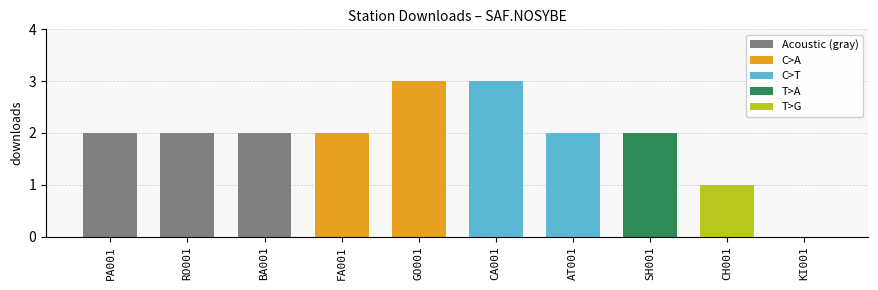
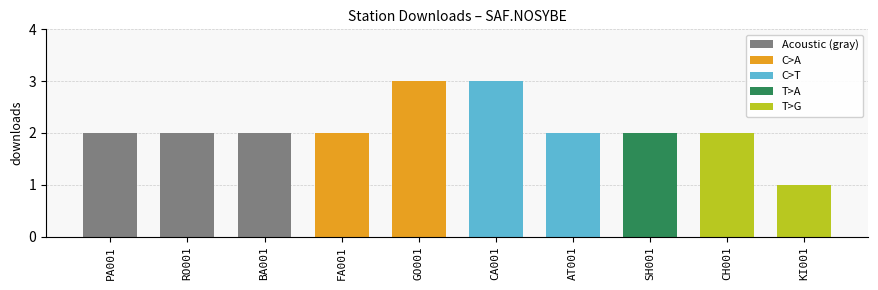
  {
    "PA001": 2,
    "RO001": 2,
    "BA001": 2,
    "FA001": 2,
    "GO001": 3,
    "CA001": 3,
    "AT001": 2,
    "SH001": 2,
-   "CH001": 1,
-   "KI001": 0
+   "CH001": 2,
+   "KI001": 1
  }
